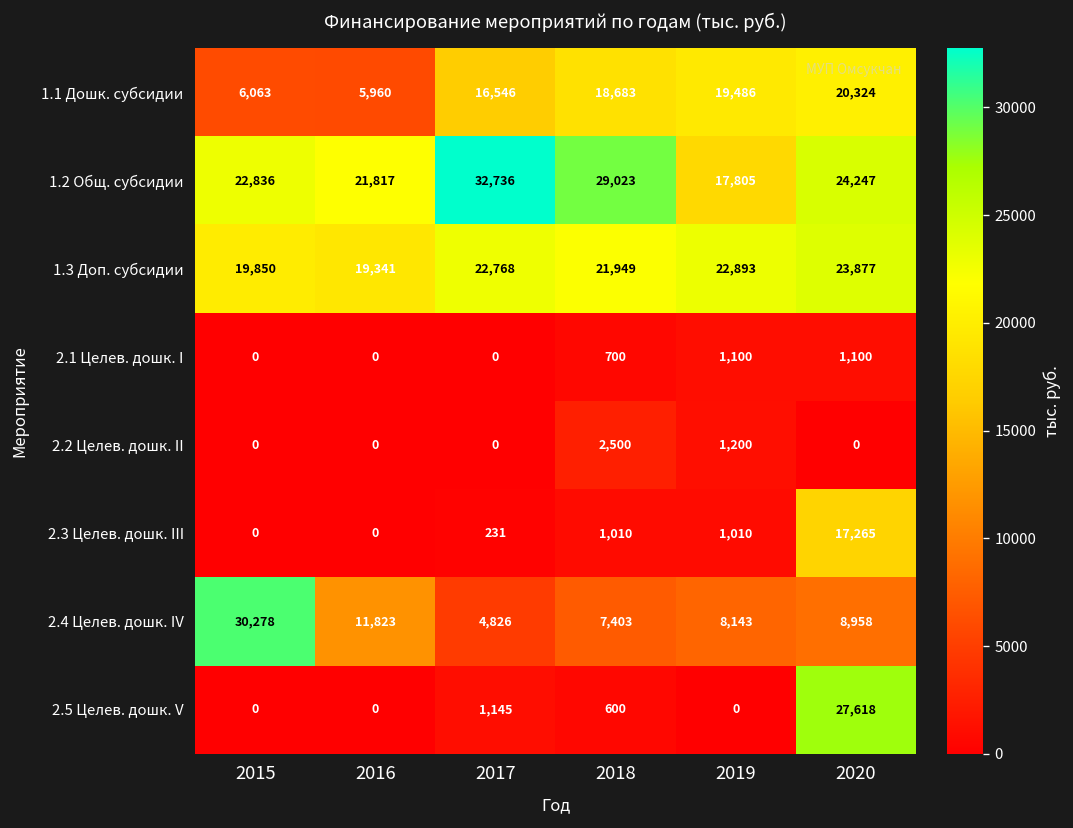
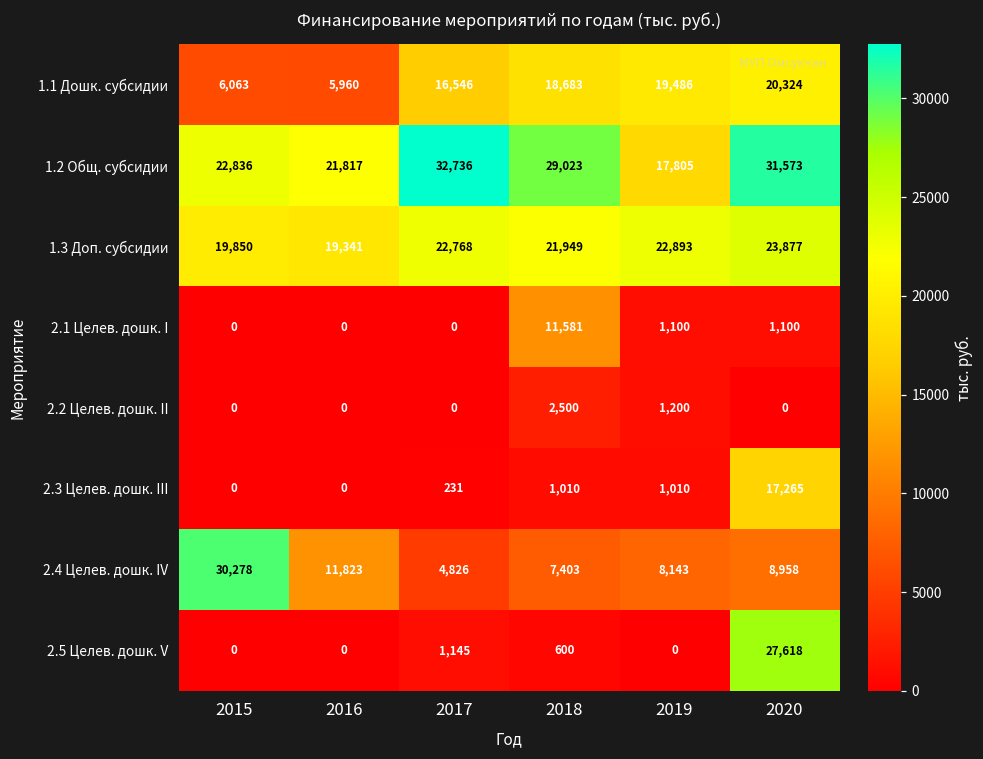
  {
    "1.1 Дошк. субсидии": {
      "2015": "6,063",
      "2016": "5,960",
      "2017": "16,546",
      "2018": "18,683",
      "2019": "19,486"
    },
    "1.2 Общ. субсидии": {
      "2015": "22,836",
      "2016": "21,817",
      "2017": "32,736",
      "2018": "29,023",
      "2019": "17,805",
-     "2020": "24,247"
+     "2020": "31,573"
    },
    "1.3 Доп. субсидии": {
      "2015": "19,850",
      "2016": "19,341",
      "2017": "22,768",
      "2018": "21,949",
      "2019": "22,893",
      "2020": "23,877"
    },
    "2.1 Целев. дошк. I": {
      "2015": "0",
      "2016": "0",
      "2017": "0",
-     "2018": "700",
+     "2018": "11,581",
      "2019": "1,100",
      "2020": "1,100"
    },
    "2.2 Целев. дошк. II": {
      "2015": "0",
      "2016": "0",
      "2017": "0",
      "2018": "2,500",
      "2019": "1,200",
      "2020": "0"
    },
    "2.3 Целев. дошк. III": {
      "2015": "0",
      "2016": "0",
      "2017": "231",
      "2018": "1,010",
      "2019": "1,010",
      "2020": "17,265"
    },
    "2.4 Целев. дошк. IV": {
      "2015": "30,278",
      "2016": "11,823",
      "2017": "4,826",
      "2018": "7,403",
      "2019": "8,143",
      "2020": "8,958"
    },
    "2.5 Целев. дошк. V": {
      "2015": "0",
      "2016": "0",
      "2017": "1,145",
      "2018": "600",
      "2019": "0",
      "2020": "27,618"
    }
  }
